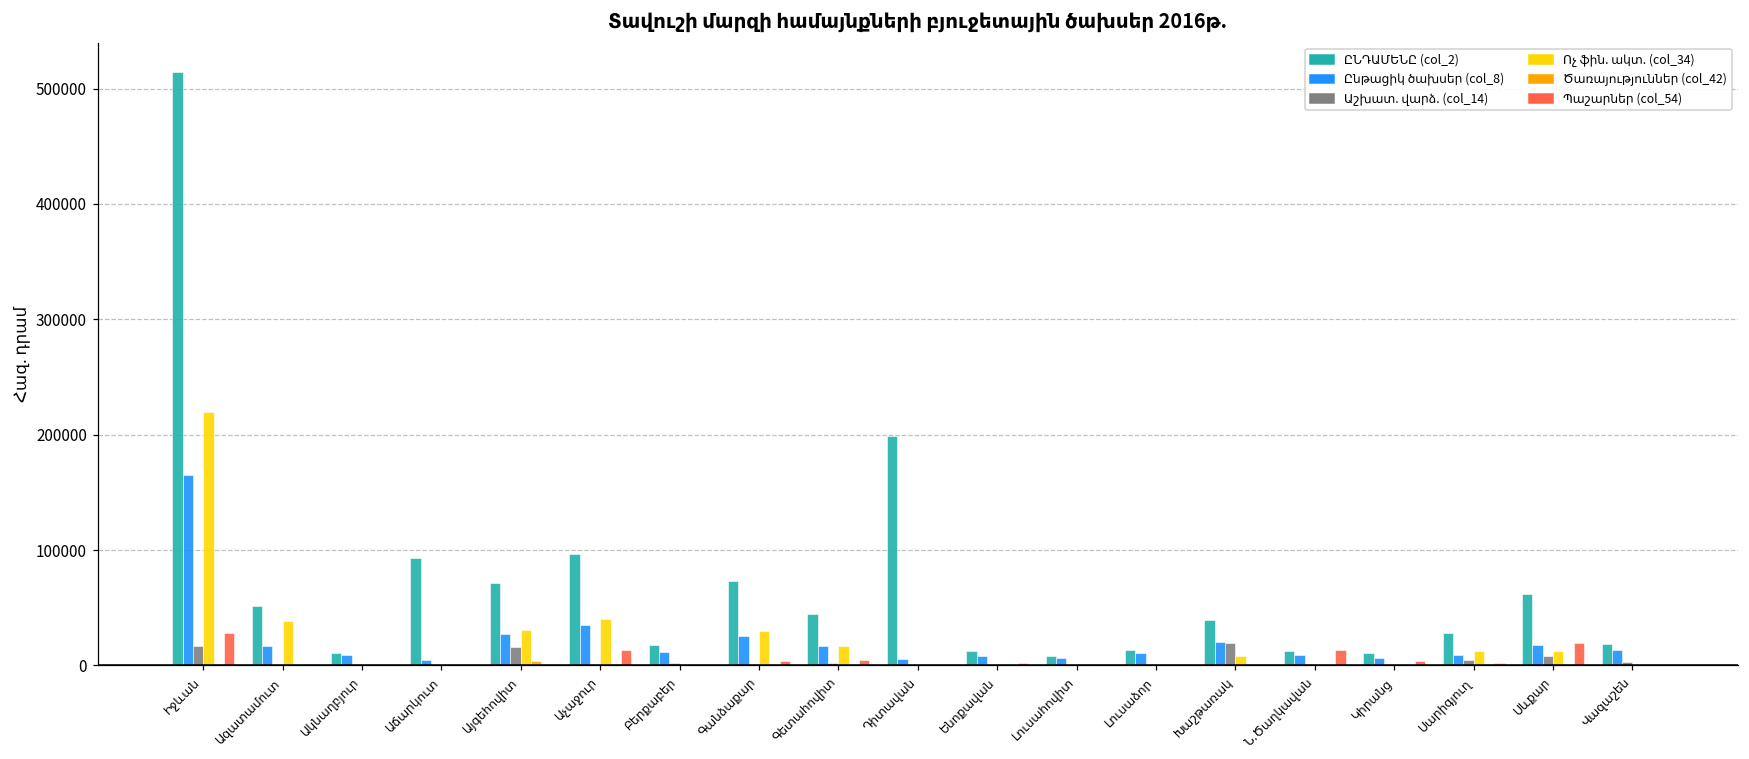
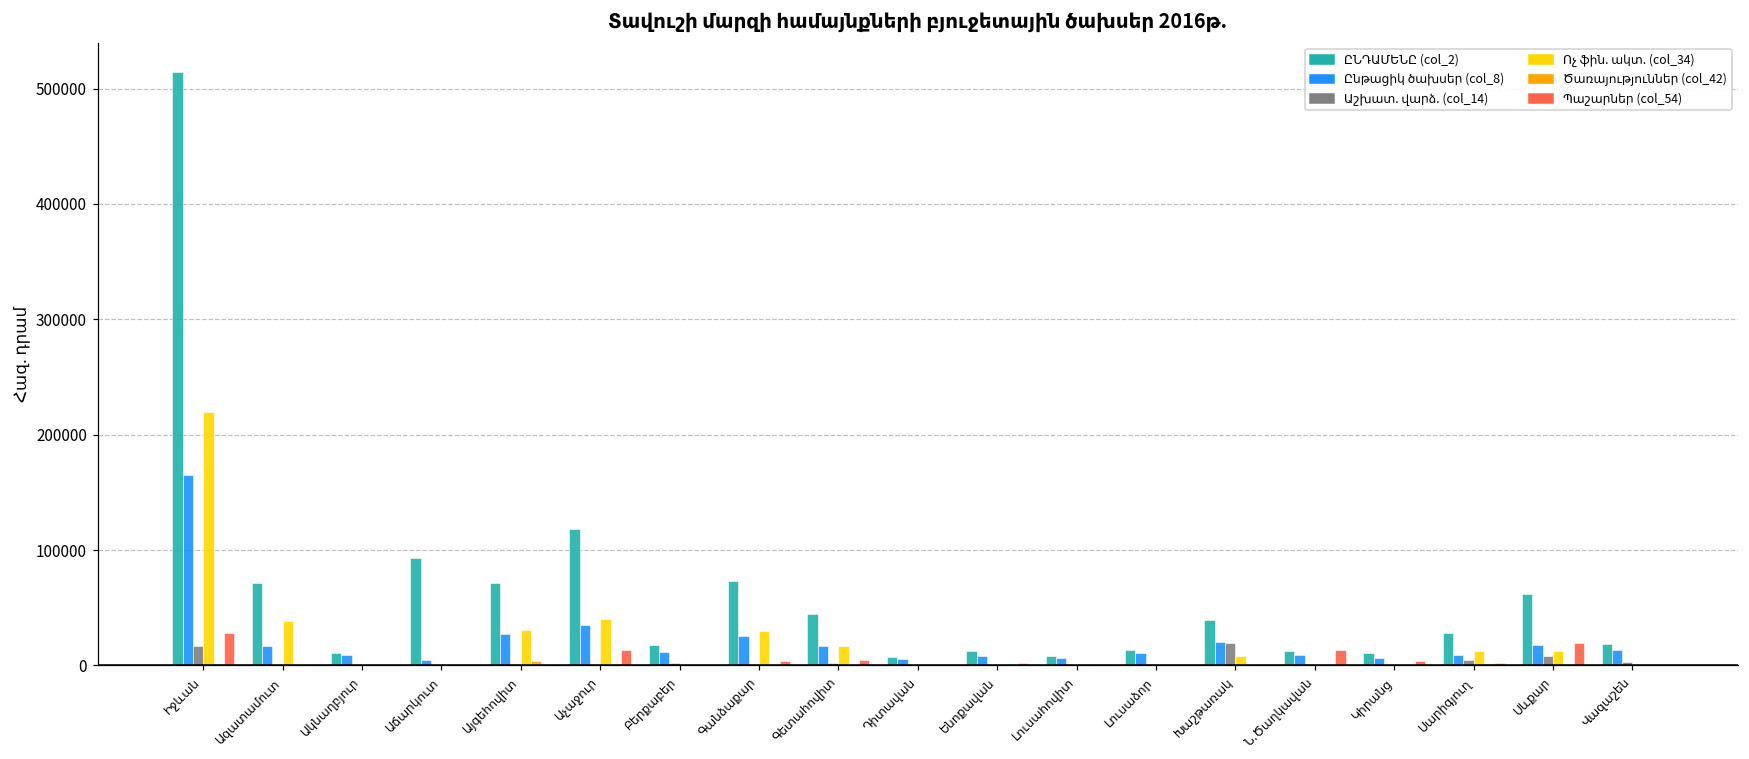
  {
    "ԸՆԴԱՄԵՆԸ (col_2)": {
      "Իջևան": 514000,
-     "Ազատամուտ": 51000,
+     "Ազատամուտ": 71000,
      "Ակնաղբյուր": 11000,
      "Աճարկուտ": 93000,
      "Այգեհովիտ": 71000,
-     "Աչաջուր": 96000,
+     "Աչաջուր": 118000,
      "Բերքաբեր": 17000,
      "Գանձաքար": 73000,
      "Գետահովիտ": 45000,
-     "Դիտավան": 199000,
+     "Դիտավան": 7000,
      "Ենոքավան": 12000,
      "Լուսահովիտ": 8000,
      "Լուսաձոր": 13000,
      "Խաշթառակ": 39000,
      "Ն.Ծաղկավան": 13000,
      "Կիրանց": 10000,
      "Սարիգյուղ": 28000,
      "Սևքար": 61000,
      "Վազաշեն": 19000
    },
    "Ընթացիկ ծախսեր (col_8)": {
      "Իջևան": 165000,
      "Ազատամուտ": 17000,
      "Ակնաղբյուր": 9000,
      "Աճարկուտ": 4000,
      "Այգեհովիտ": 27000,
      "Աչաջուր": 35000,
      "Բերքաբեր": 12000,
      "Գանձաքար": 26000,
      "Գետահովիտ": 17000,
      "Դիտավան": 5000,
      "Ենոքավան": 8000,
      "Լուսահովիտ": 6000,
      "Լուսաձոր": 11000,
      "Խաշթառակ": 20000,
      "Ն.Ծաղկավան": 9000,
      "Կիրանց": 7000,
      "Սարիգյուղ": 9000,
      "Սևքար": 17000,
      "Վազաշեն": 14000
    },
    "Աշխատ. վարձ. (col_14)": {
      "Իջևան": 17000,
-     "Այգեհովիտ": 16000,
+     "Այգեհովիտ": 1000,
      "Խաշթառակ": 19000,
      "Սարիգյուղ": 5000,
      "Սևքար": 8000,
      "Վազաշեն": 3000
    },
    "Պաշարներ (col_54)": {
      "Իջևան": 28000,
      "Ակնաղբյուր": 0,
      "Աճարկուտ": 0,
      "Այգեհովիտ": 0,
      "Աչաջուր": 14000,
      "Բերքաբեր": 0,
      "Գանձաքար": 4000,
      "Գետահովիտ": 4000,
      "Դիտավան": 0,
      "Լուսաձոր": 0,
      "Խաշթառակ": 0,
      "Ն.Ծաղկավան": 13000,
      "Կիրանց": 4000,
      "Սևքար": 20000,
      "Վազաշեն": 0
    }
  }
